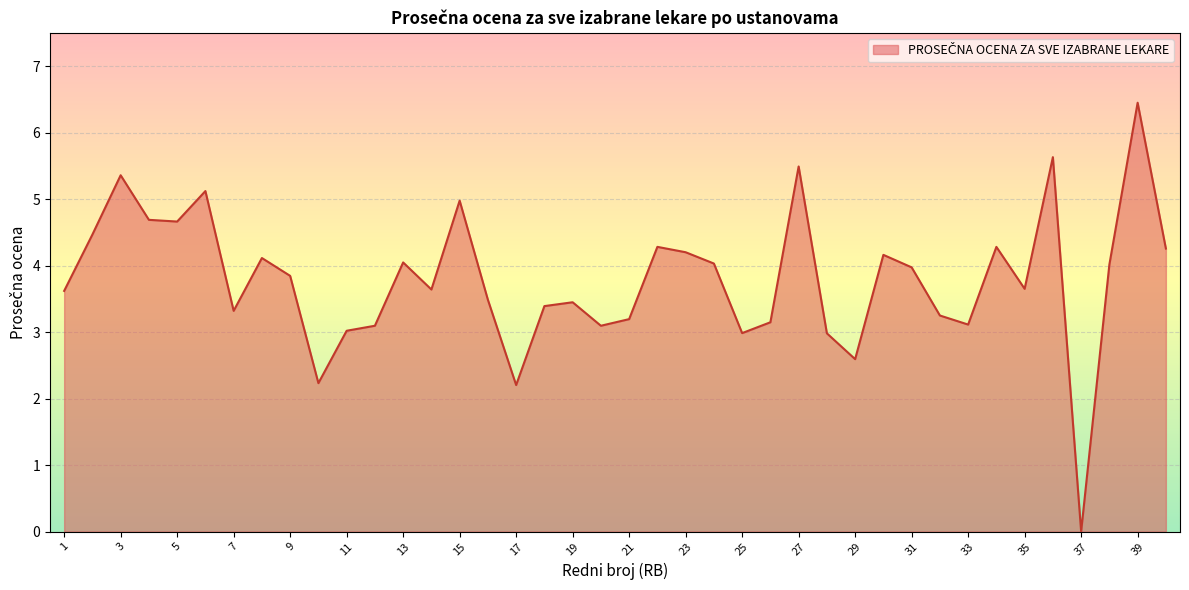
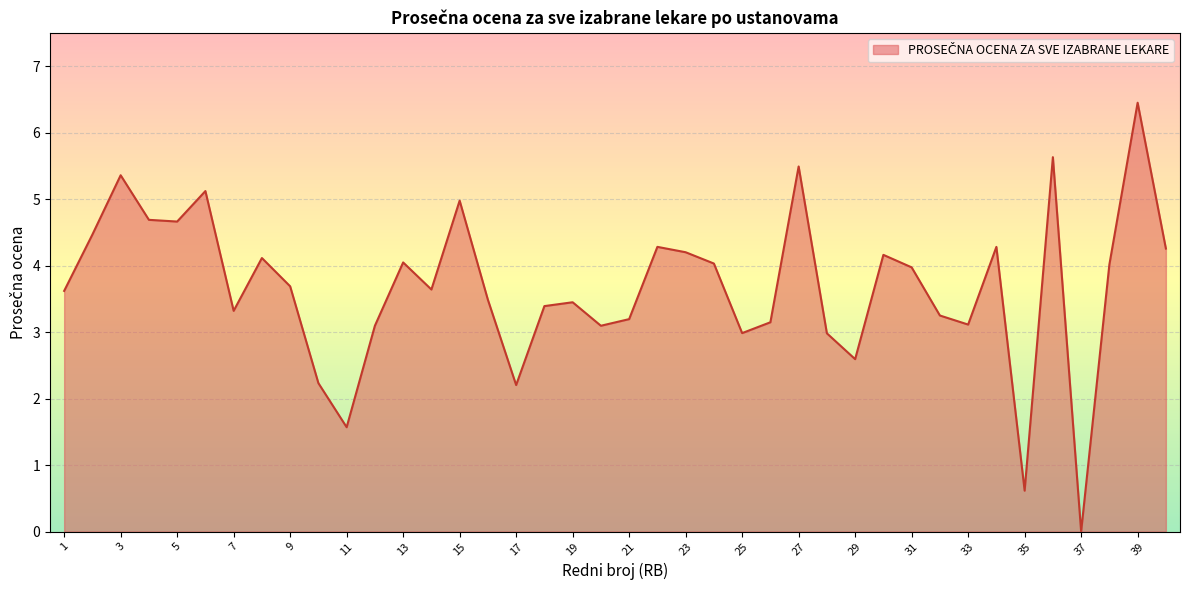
  {
    "1": 3.6,
    "3": 5.4,
    "5": 4.7,
    "7": 3.3,
-   "9": 3.8,
-   "11": 3.0,
+   "9": 3.7,
+   "11": 1.6,
    "13": 4.0,
    "15": 5.0,
    "17": 2.2,
    "19": 3.4,
    "21": 3.2,
    "23": 4.2,
    "25": 3.0,
    "27": 5.5,
    "29": 2.6,
    "31": 4.0,
    "33": 3.1,
-   "35": 3.7,
+   "35": 0.6,
    "37": 0.0,
    "39": 6.4
  }
